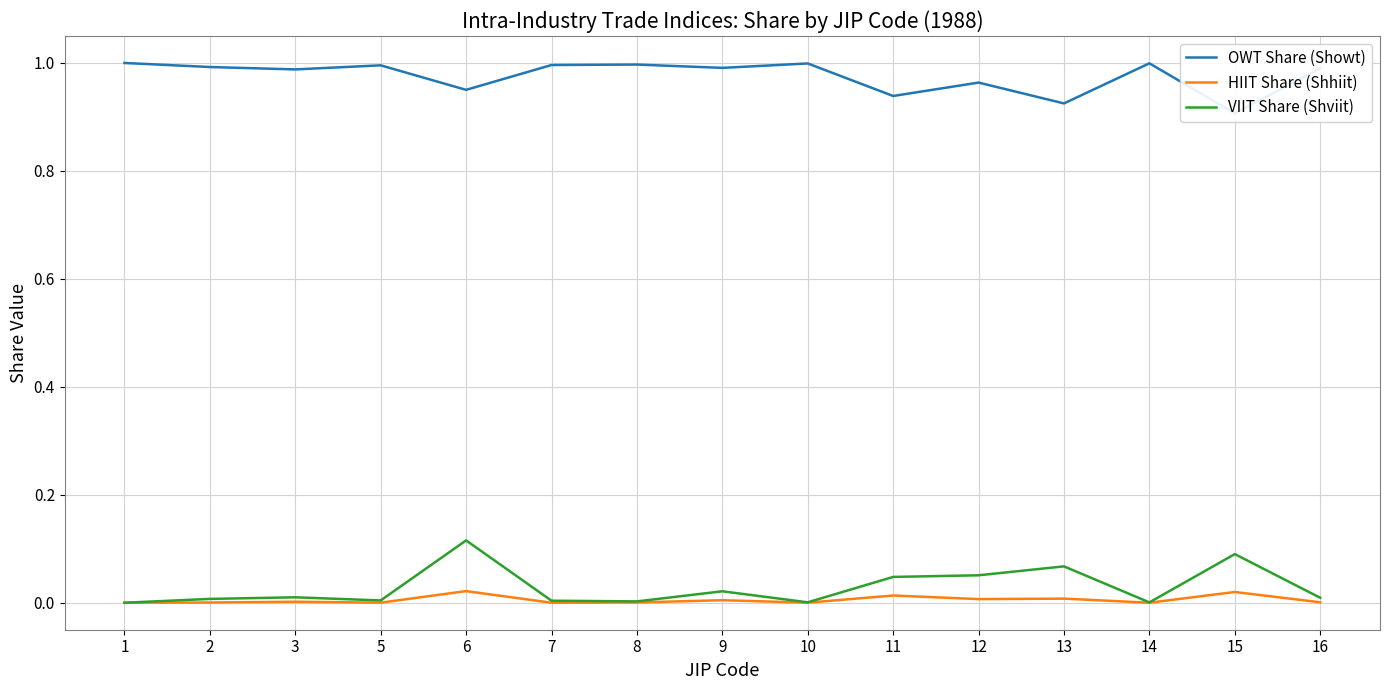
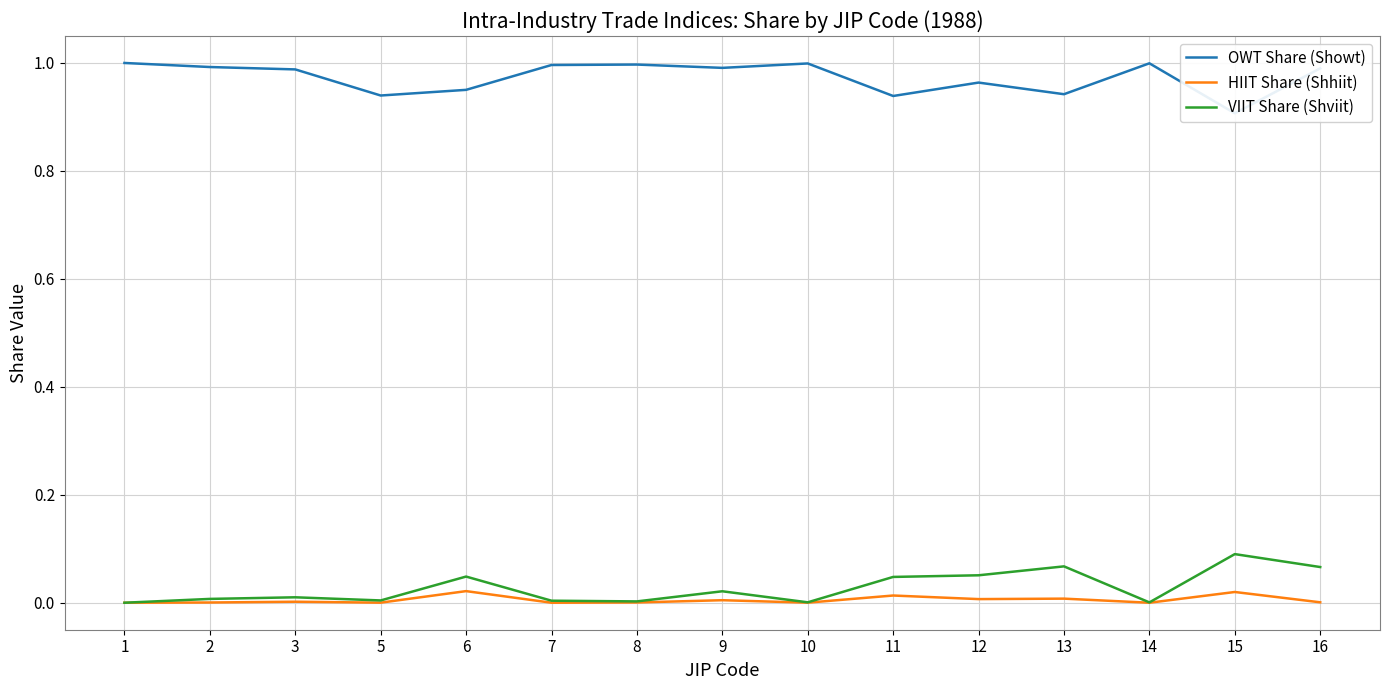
  {
    "OWT Share (Showt)": {
      "1": 1.00,
      "2": 0.99,
      "3": 0.99,
-     "5": 1.00,
+     "5": 0.94,
      "6": 0.95,
      "7": 1.00,
      "8": 1.00,
      "9": 0.99,
      "10": 1.00,
      "11": 0.94,
      "12": 0.96,
-     "13": 0.93,
+     "13": 0.94,
      "14": 1.00
    },
    "HIIT Share (Shhiit)": {
      "2": 0.00,
      "3": 0.00,
      "6": 0.02,
      "9": 0.00,
      "11": 0.01,
      "12": 0.01,
      "13": 0.01,
      "15": 0.02,
      "16": 0.00
    },
    "VIIT Share (Shviit)": {
      "2": 0.01,
      "3": 0.01,
-     "6": 0.12,
+     "6": 0.05,
      "9": 0.02,
      "11": 0.05,
      "12": 0.05,
      "13": 0.07,
      "15": 0.09,
-     "16": 0.01
+     "16": 0.07
    }
  }
